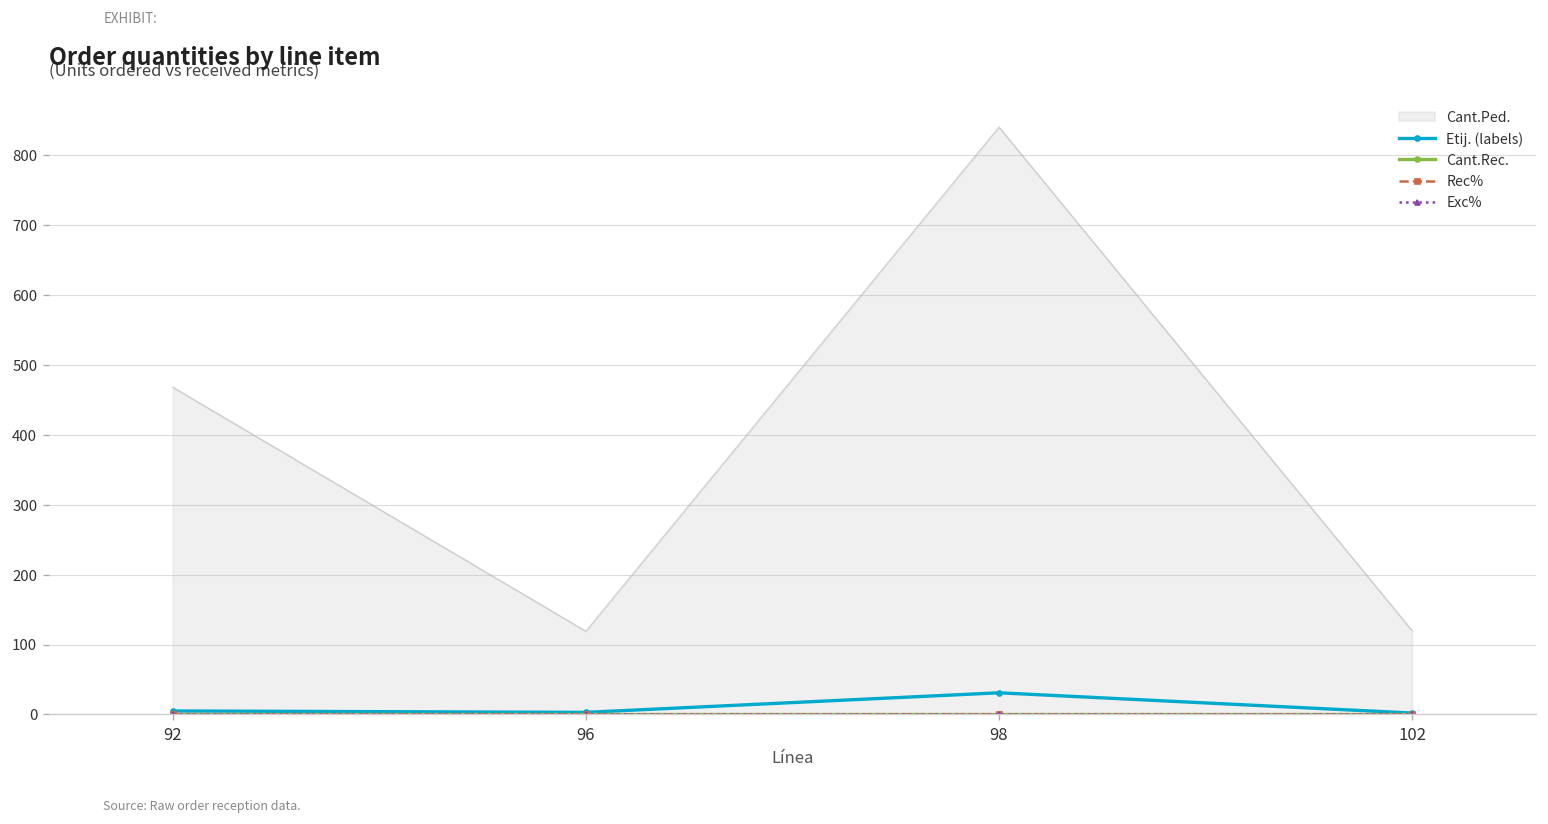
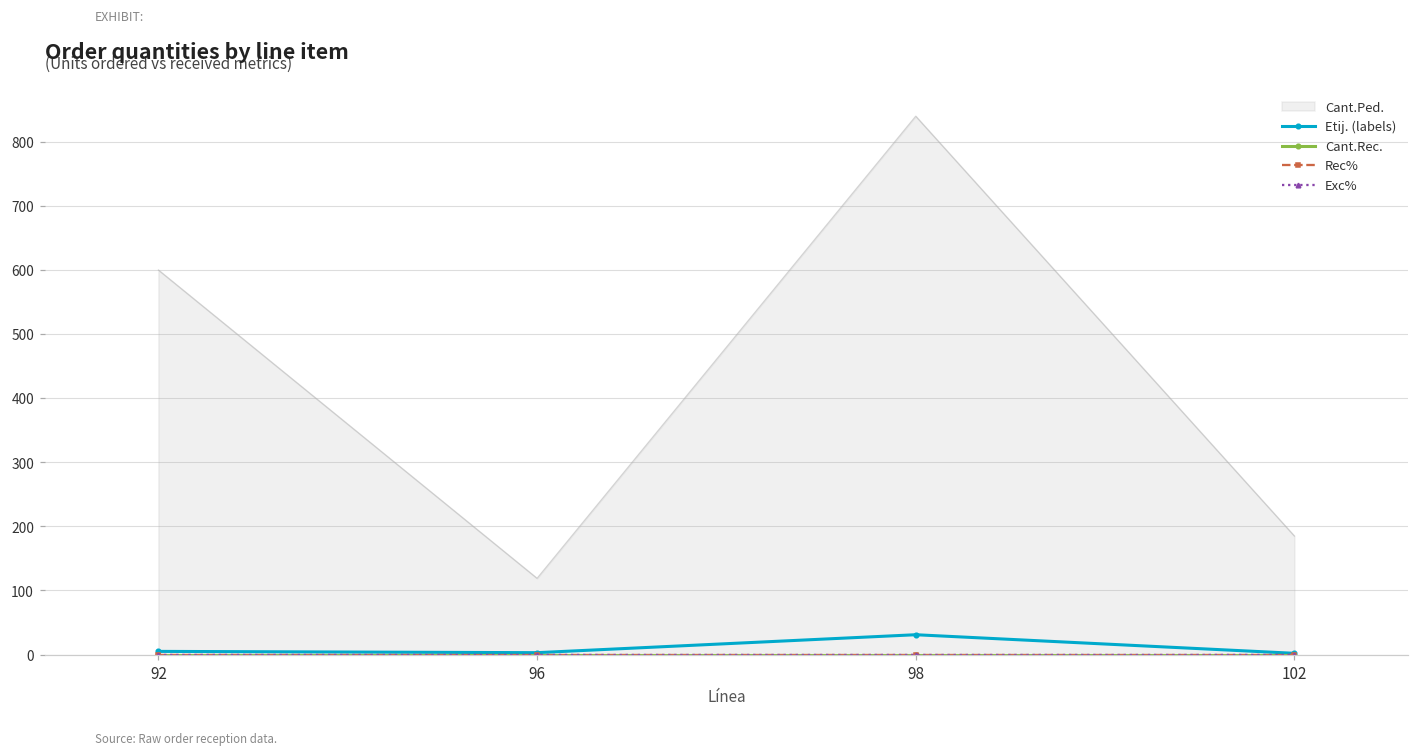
  {
    "Cant.Ped.": {
-     "92": 470,
+     "92": 600,
      "96": 120,
      "98": 840,
-     "102": 120
+     "102": 190
    },
    "Etij. (labels)": {
      "92": 10,
      "98": 30
    },
    "Exc%": {
      "92": 0,
      "98": 0
    }
  }
